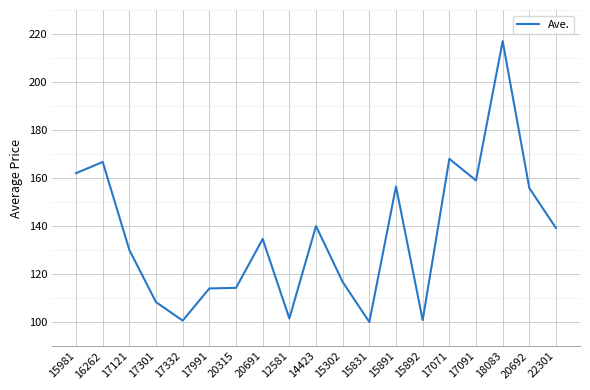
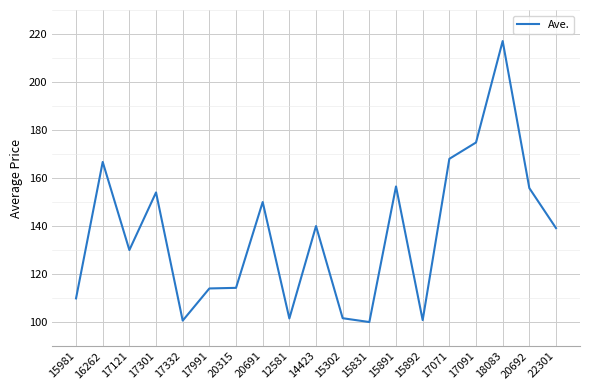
  {
-   "15981": 162,
+   "15981": 110,
    "16262": 167,
    "17121": 130,
-   "17301": 108,
+   "17301": 154,
    "17332": 101,
    "17991": 114,
    "20315": 114,
-   "20691": 135,
+   "20691": 150,
    "12581": 102,
    "14423": 140,
-   "15302": 117,
+   "15302": 102,
    "15831": 100,
    "15891": 157,
    "15892": 101,
    "17071": 168,
-   "17091": 159,
+   "17091": 175,
    "18083": 217,
    "20692": 156,
    "22301": 139
  }
